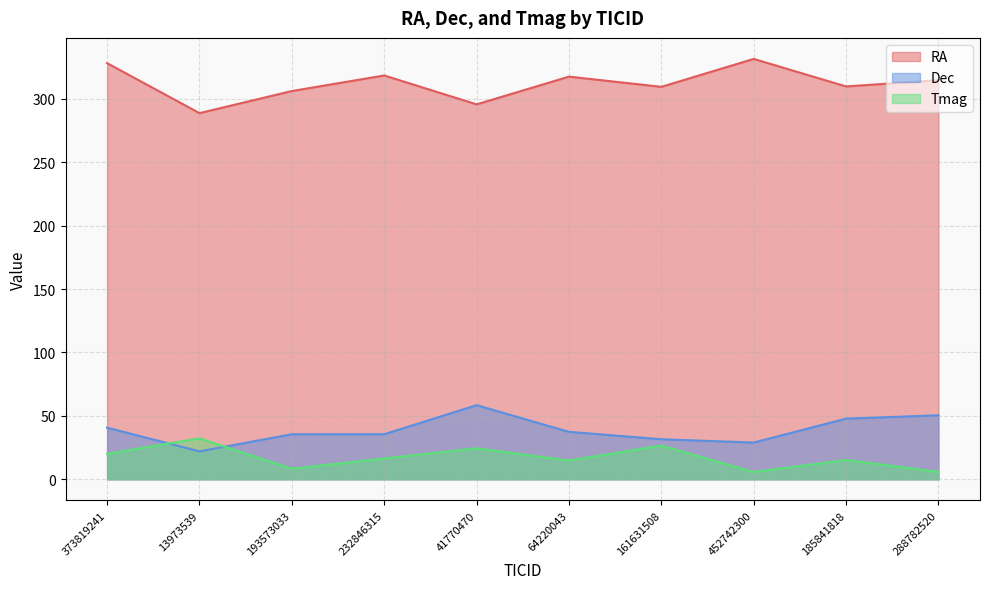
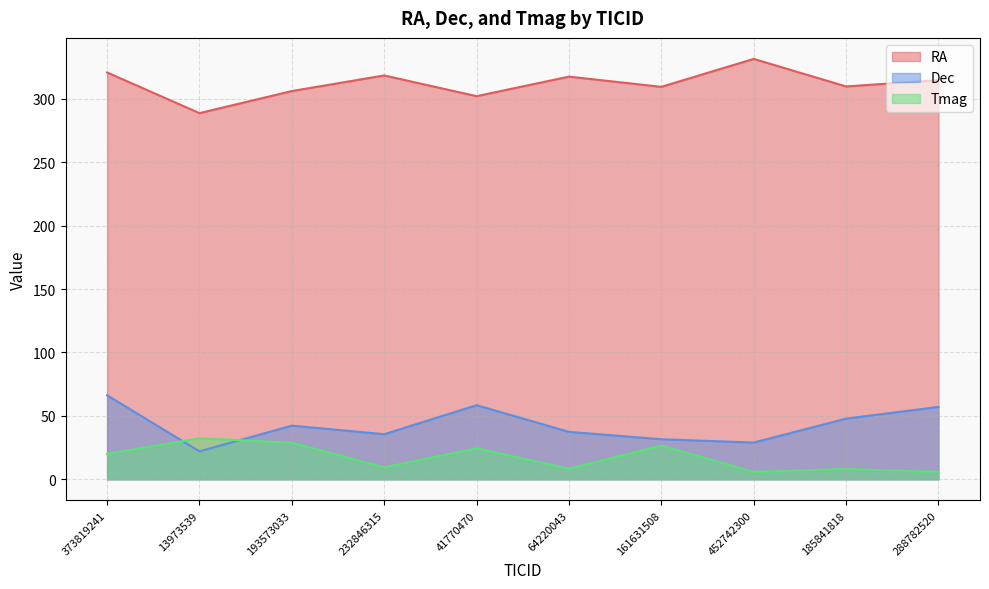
  {
    "RA": {
-     "373819241": 328,
+     "373819241": 321,
      "13973539": 289,
      "193573033": 306,
      "232846315": 318,
-     "41770470": 296,
+     "41770470": 302,
      "64220043": 317,
      "161631508": 309,
      "452742300": 331,
      "185841818": 310
    },
    "Dec": {
-     "373819241": 41,
+     "373819241": 66,
      "13973539": 22,
-     "193573033": 36,
+     "193573033": 42,
      "232846315": 36,
      "41770470": 58,
      "64220043": 37,
      "161631508": 32,
      "452742300": 29,
      "185841818": 48,
-     "288782520": 50
+     "288782520": 57
    },
    "Tmag": {
      "373819241": 20,
      "13973539": 32,
-     "193573033": 8,
-     "232846315": 16,
+     "193573033": 29,
+     "232846315": 9,
      "41770470": 24,
-     "64220043": 15,
+     "64220043": 8,
      "161631508": 27,
      "452742300": 6,
-     "185841818": 15,
+     "185841818": 8,
      "288782520": 6
    }
  }
